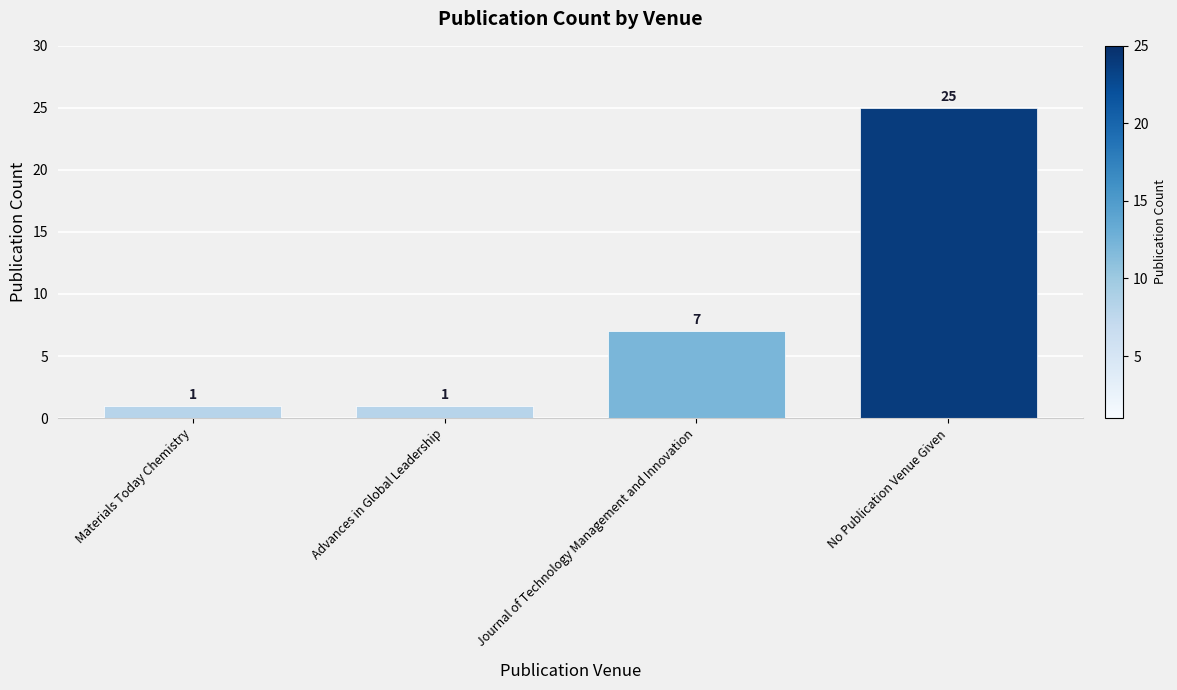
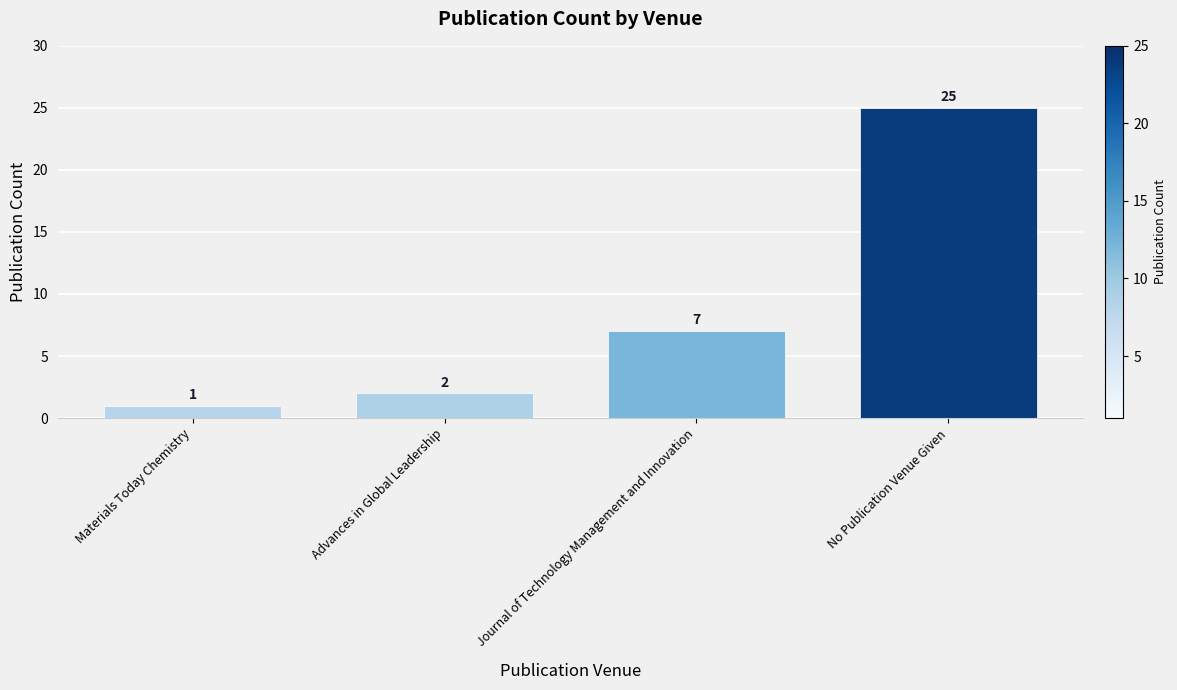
  {
    "Materials Today Chemistry": 1,
-   "Advances in Global Leadership": 1,
+   "Advances in Global Leadership": 2,
    "Journal of Technology Management and Innovation": 7,
    "No Publication Venue Given": 25
  }
